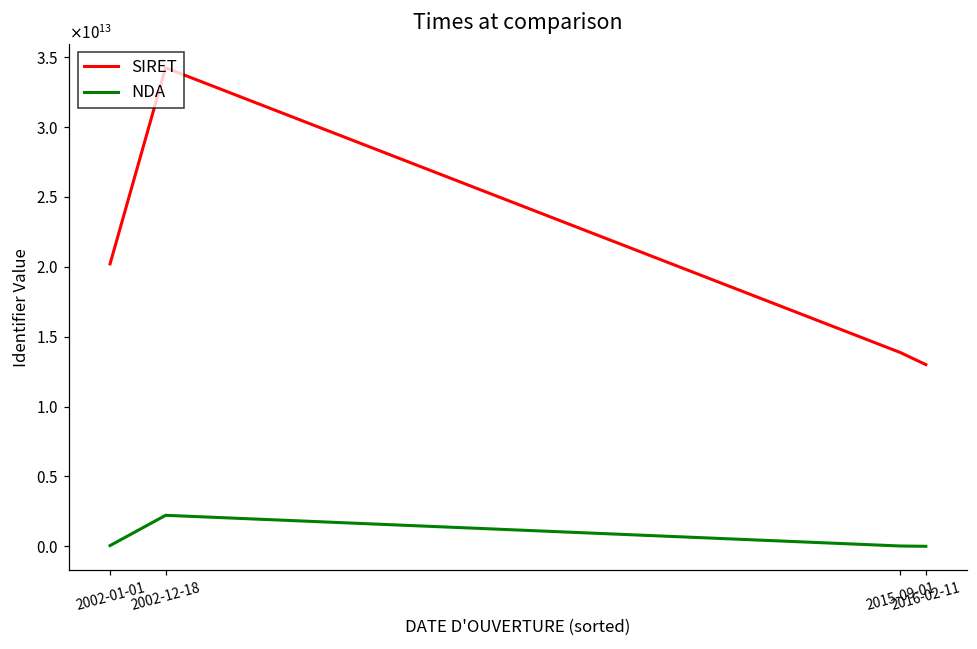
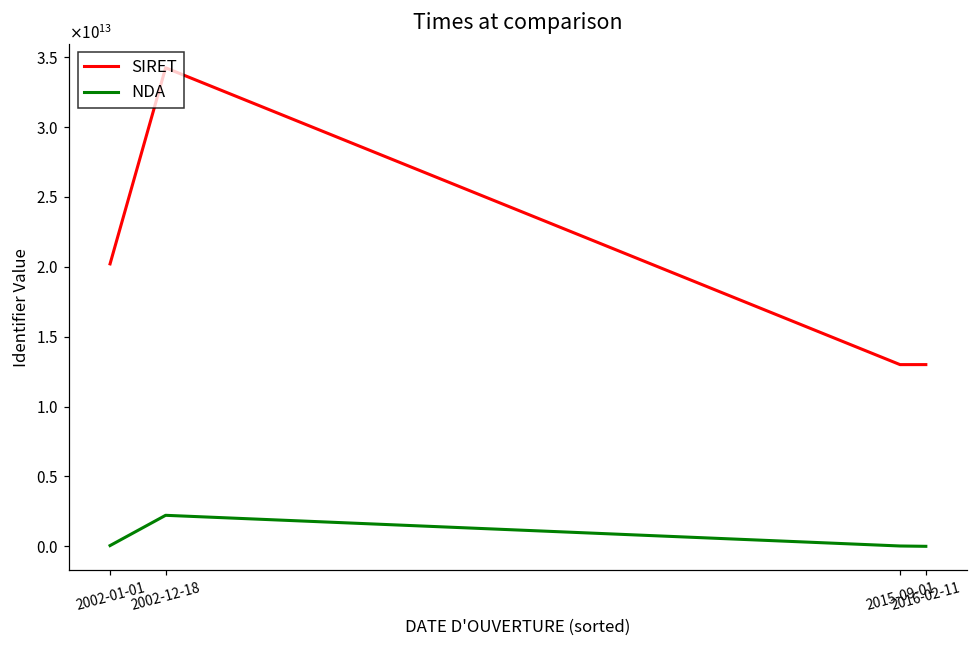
  {
    "SIRET": {
      "2002-01-01": 20200000000000,
-     "2015-09-01": 13900000000000,
+     "2015-09-01": 13000000000000,
      "2016-02-11": 13000000000000
    },
    "NDA": {
      "2002-01-01": 100000000000,
      "2002-12-18": 2200000000000,
      "2015-09-01": 0,
      "2016-02-11": 0
    }
  }
